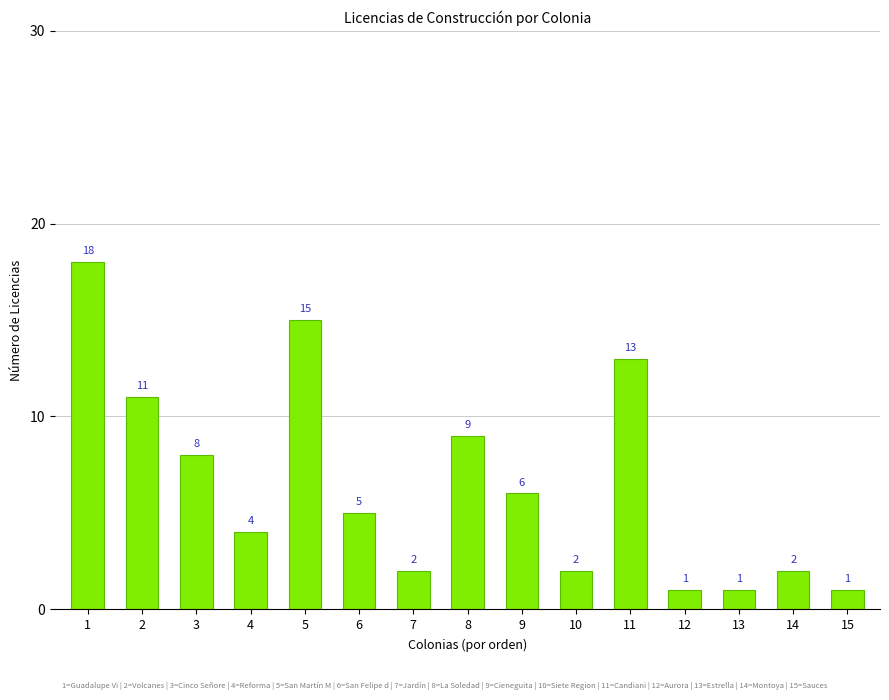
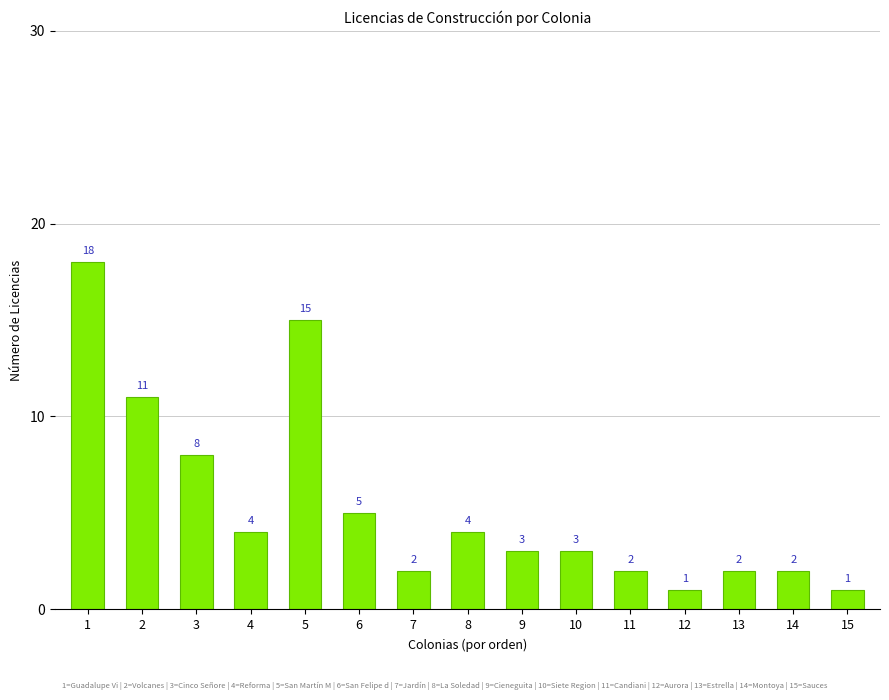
  {
    "1": 18,
    "2": 11,
    "3": 8,
    "4": 4,
    "5": 15,
    "6": 5,
    "7": 2,
-   "8": 9,
-   "9": 6,
-   "10": 2,
-   "11": 13,
+   "8": 4,
+   "9": 3,
+   "10": 3,
+   "11": 2,
    "12": 1,
-   "13": 1,
+   "13": 2,
    "14": 2,
    "15": 1
  }
